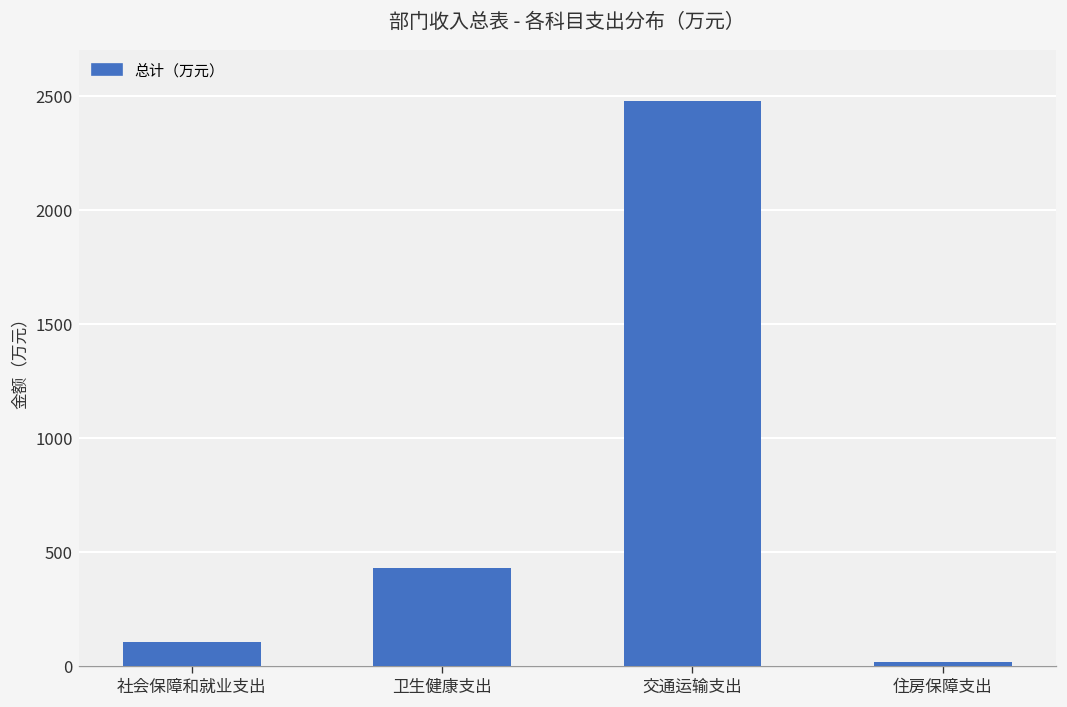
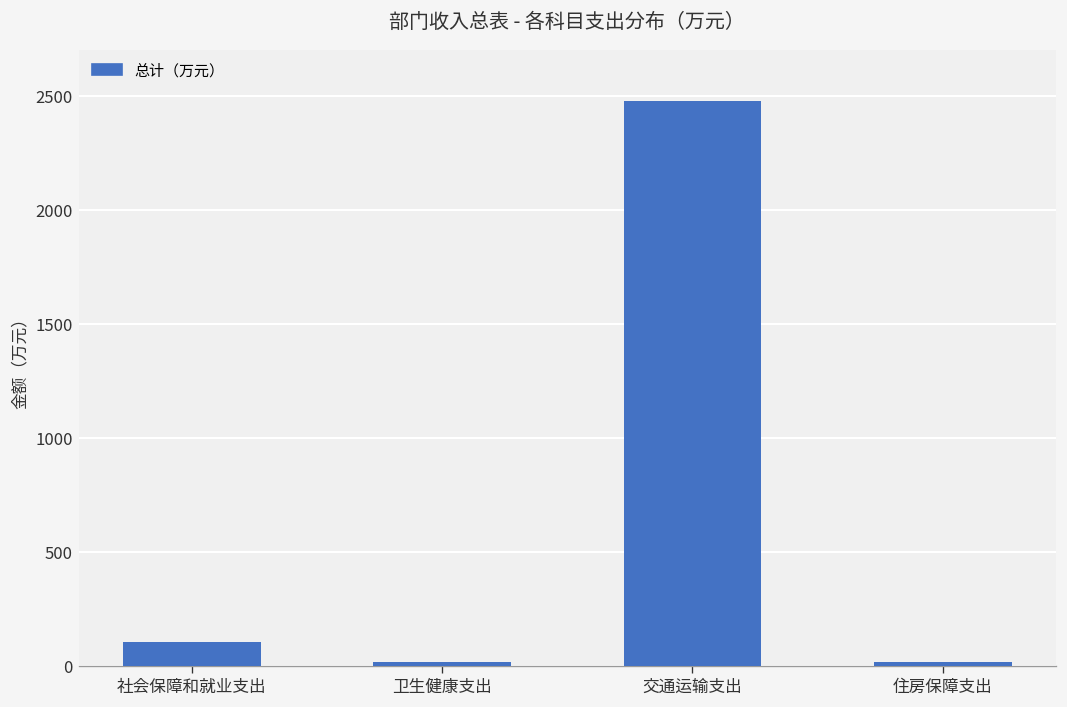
  {
    "社会保障和就业支出": 100,
-   "卫生健康支出": 430,
+   "卫生健康支出": 20,
    "交通运输支出": 2480,
    "住房保障支出": 20
  }
